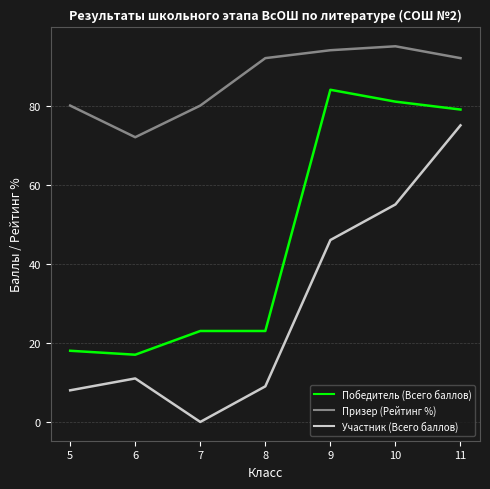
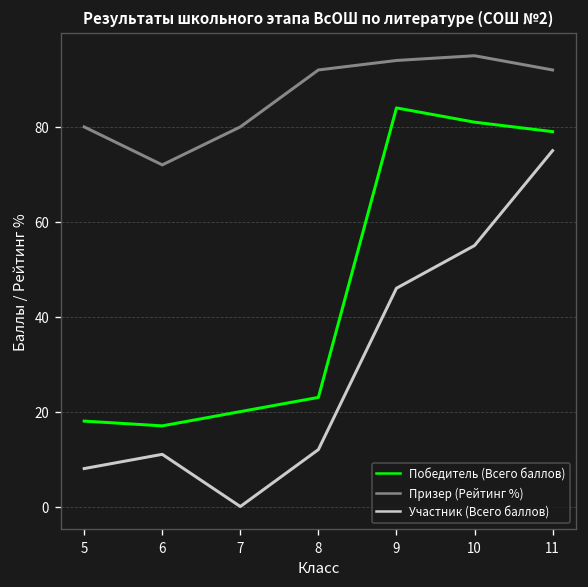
  {
    "Победитель (Всего баллов)": {
      "5": 18,
      "6": 17,
-     "7": 23,
+     "7": 20,
      "8": 23,
      "9": 84,
      "10": 81,
      "11": 79
    },
    "Призер (Рейтинг %)": {
      "5": 80,
      "6": 72,
      "7": 80,
      "8": 92,
      "9": 94,
      "10": 95,
      "11": 92
    },
    "Участник (Всего баллов)": {
      "5": 8,
      "6": 11,
      "7": 0,
-     "8": 9,
+     "8": 12,
      "9": 46,
      "10": 55,
      "11": 75
    }
  }
